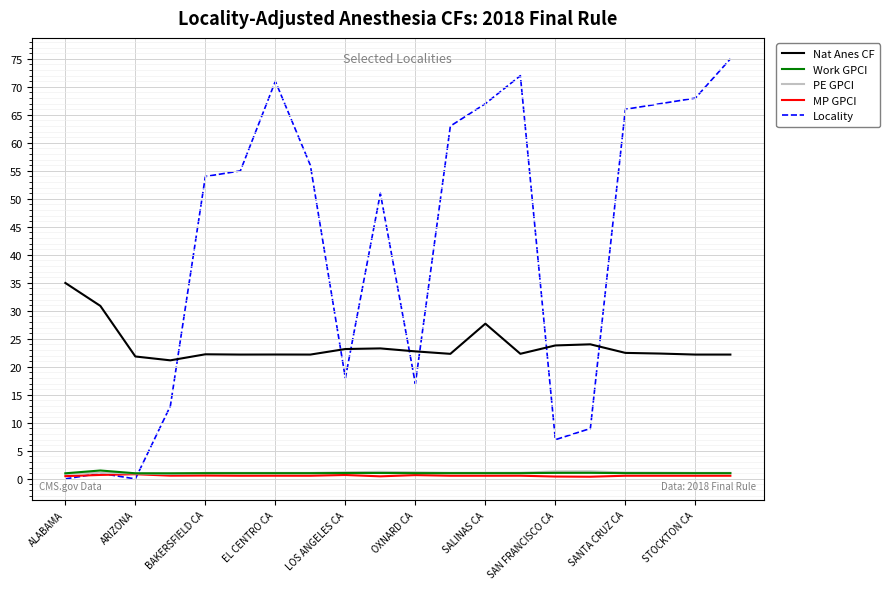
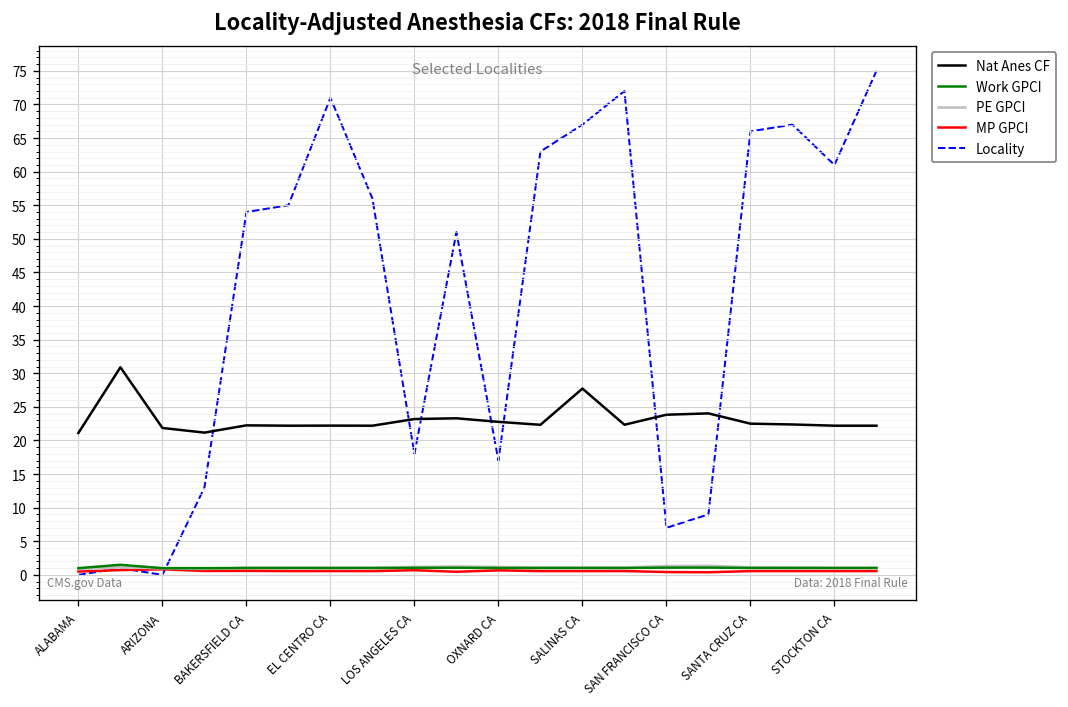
  {
    "Nat Anes CF": {
-     "ALABAMA": 35,
+     "ALABAMA": 21,
      "ARIZONA": 22,
      "BAKERSFIELD CA": 22,
      "EL CENTRO CA": 22,
      "LOS ANGELES CA": 23,
      "OXNARD CA": 23,
      "SALINAS CA": 28,
      "SAN FRANCISCO CA": 24,
      "SANTA CRUZ CA": 23,
      "STOCKTON CA": 22
    },
    "MP GPCI": {
      "SAN FRANCISCO CA": 0,
      "SANTA CRUZ CA": 1
    },
    "Locality": {
      "ALABAMA": 0,
      "ARIZONA": 0,
      "BAKERSFIELD CA": 54,
      "EL CENTRO CA": 71,
      "LOS ANGELES CA": 18,
      "OXNARD CA": 17,
      "SALINAS CA": 67,
      "SAN FRANCISCO CA": 7,
      "SANTA CRUZ CA": 66,
-     "STOCKTON CA": 68
+     "STOCKTON CA": 61
    }
  }
